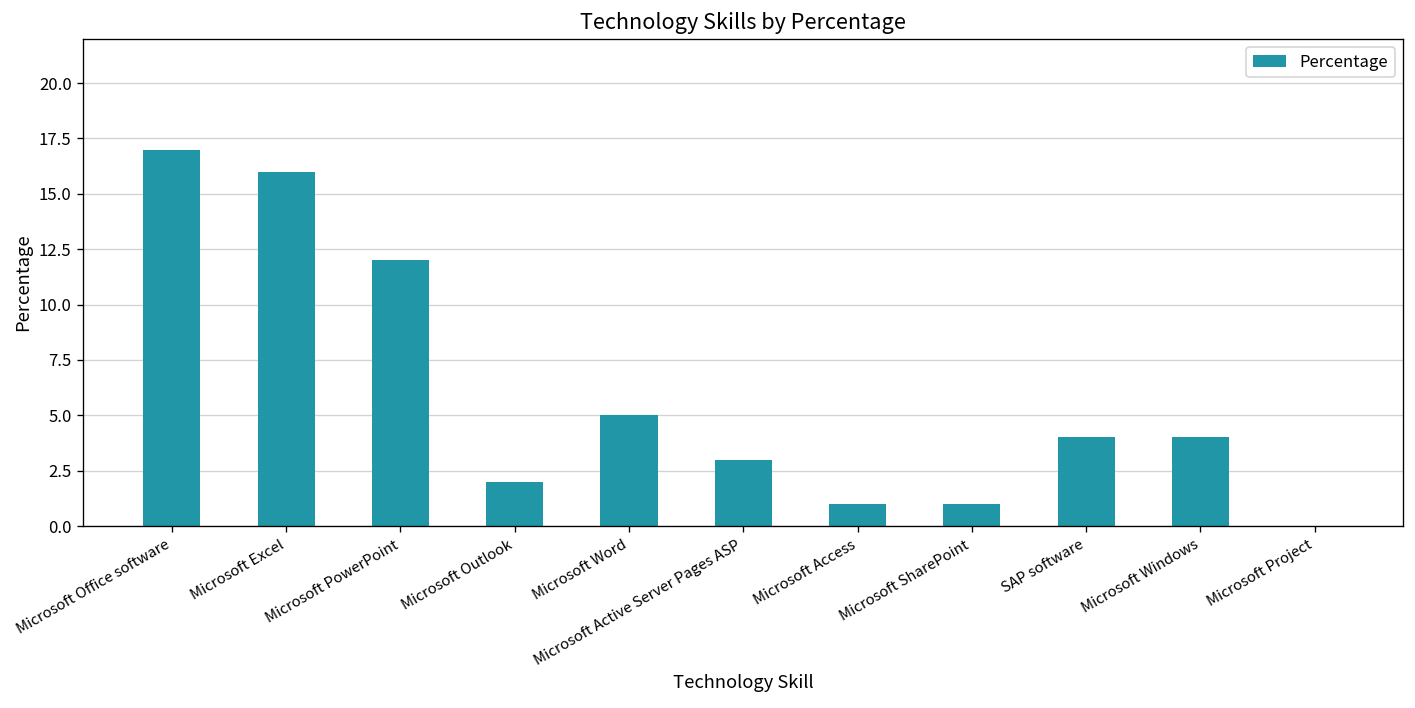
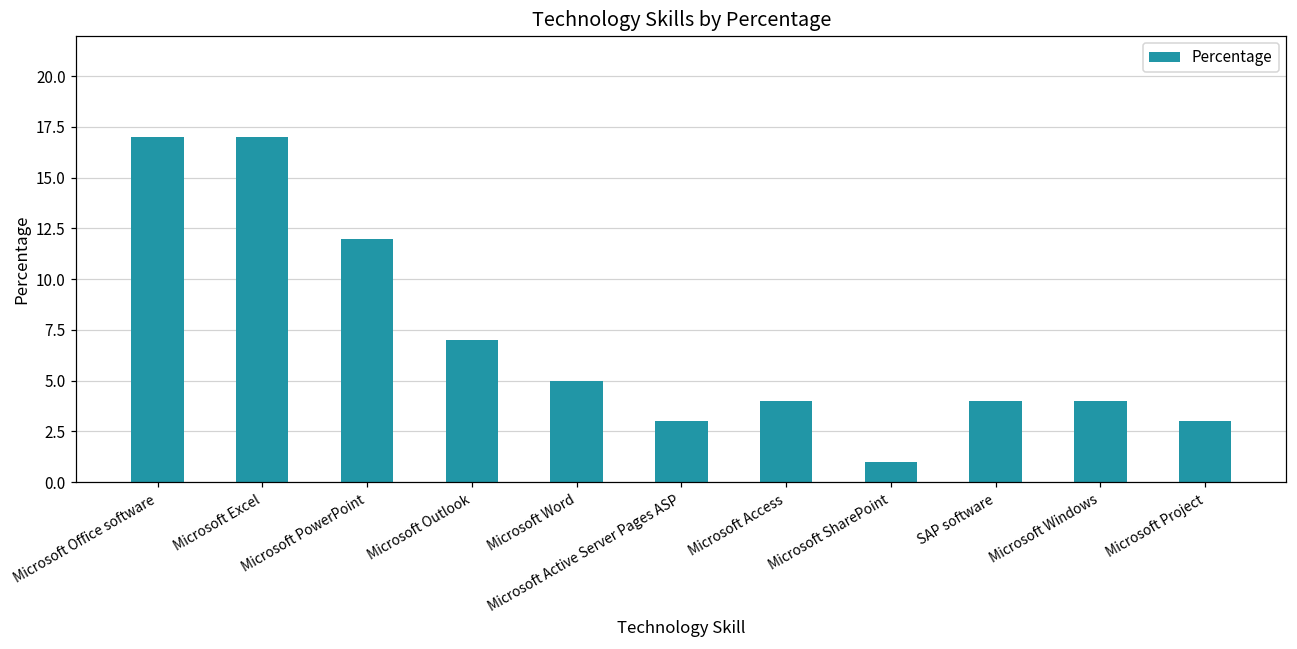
  {
    "Microsoft Office software": 17,
-   "Microsoft Excel": 16,
+   "Microsoft Excel": 17,
    "Microsoft PowerPoint": 12,
-   "Microsoft Outlook": 2,
+   "Microsoft Outlook": 7,
    "Microsoft Word": 5,
    "Microsoft Active Server Pages ASP": 3,
-   "Microsoft Access": 1,
+   "Microsoft Access": 4,
    "Microsoft SharePoint": 1,
    "SAP software": 4,
    "Microsoft Windows": 4,
-   "Microsoft Project": 0
+   "Microsoft Project": 3
  }
